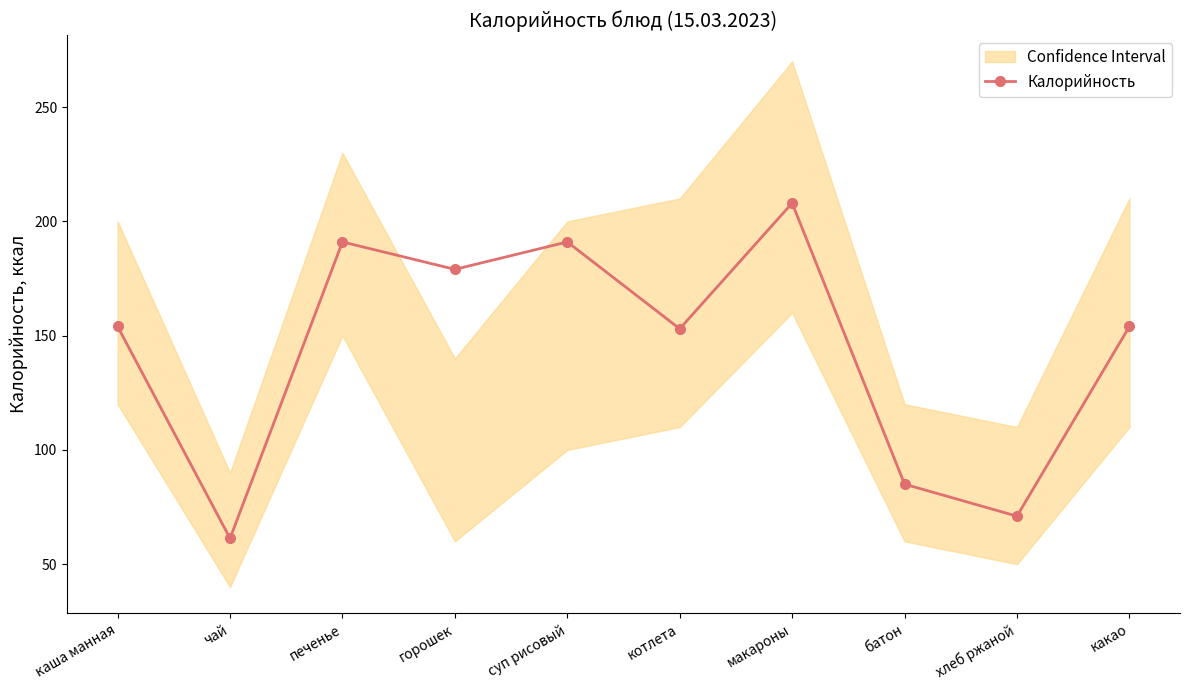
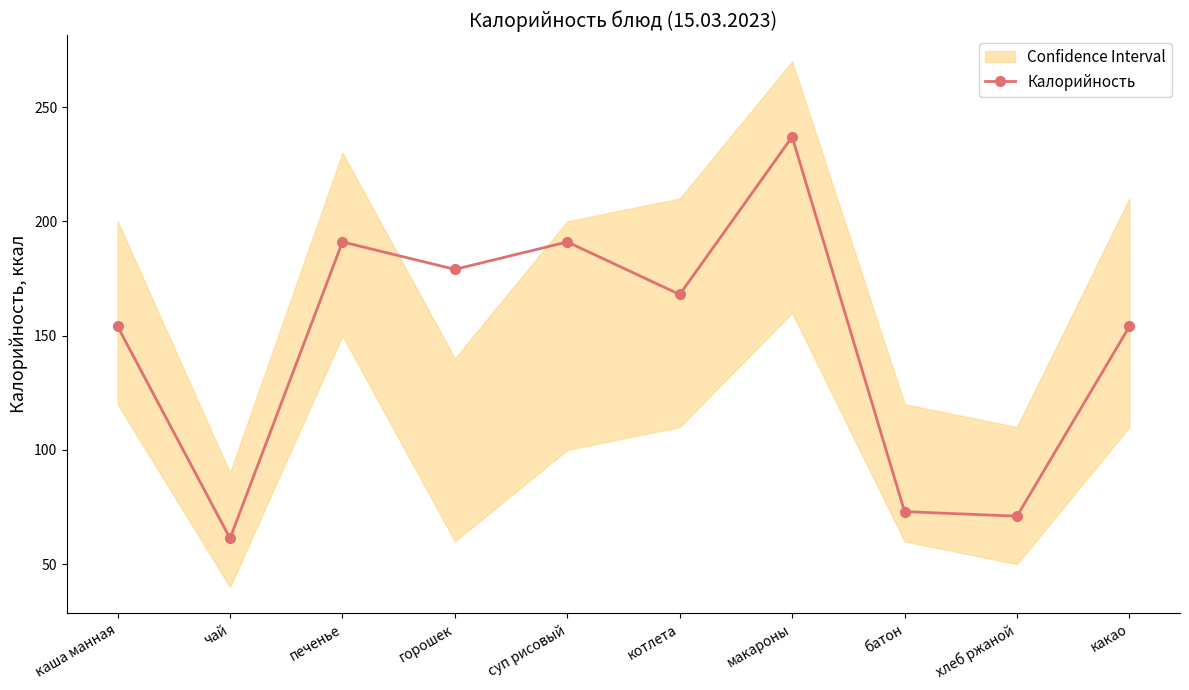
  {
    "Калорийность": {
      "каша манная": 154,
      "чай": 61,
      "печенье": 191,
      "горошек": 179,
      "суп рисовый": 191,
-     "котлета": 153,
-     "макароны": 208,
-     "батон": 85,
+     "котлета": 168,
+     "макароны": 237,
+     "батон": 73,
      "хлеб ржаной": 71,
      "какао": 154
    }
  }
